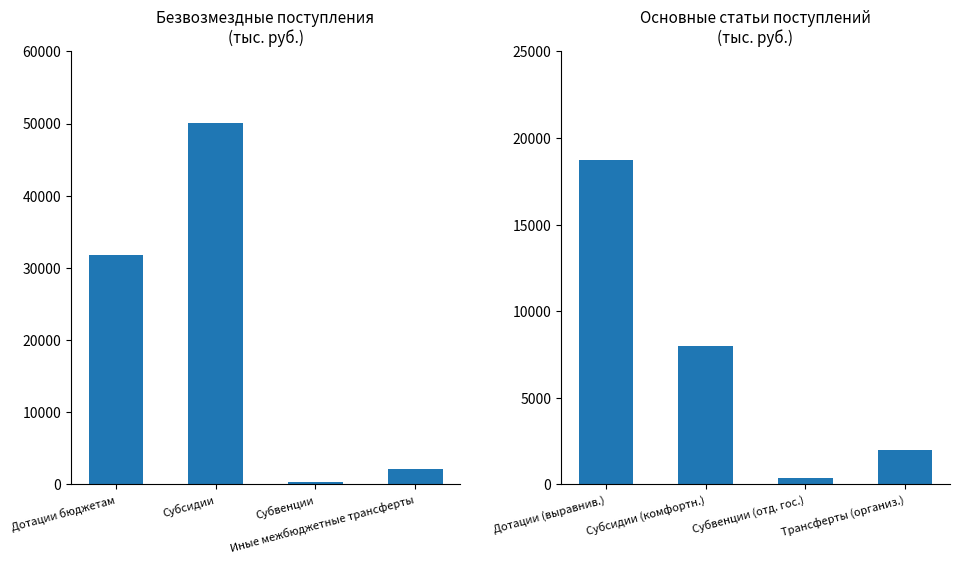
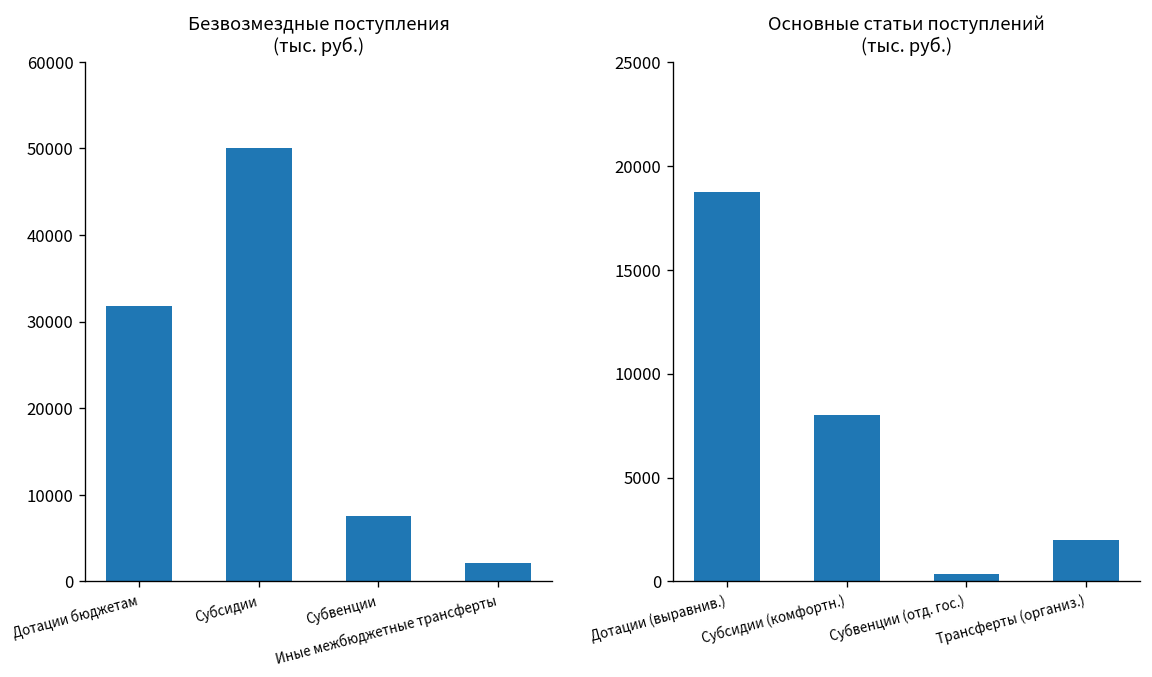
  {
    "Безвозмездные поступления (тыс. руб.)": {
      "Дотации бюджетам": 32000,
      "Субсидии": 50000,
-     "Субвенции": 0,
+     "Субвенции": 8000,
      "Иные межбюджетные трансферты": 2000
    },
    "Основные статьи поступлений (тыс. руб.)": {
      "Дотации (выравнив.)": 18800,
      "Субсидии (комфортн.)": 8000,
      "Субвенции (отд. гос.)": 300,
      "Трансферты (организ.)": 2000
    }
  }
